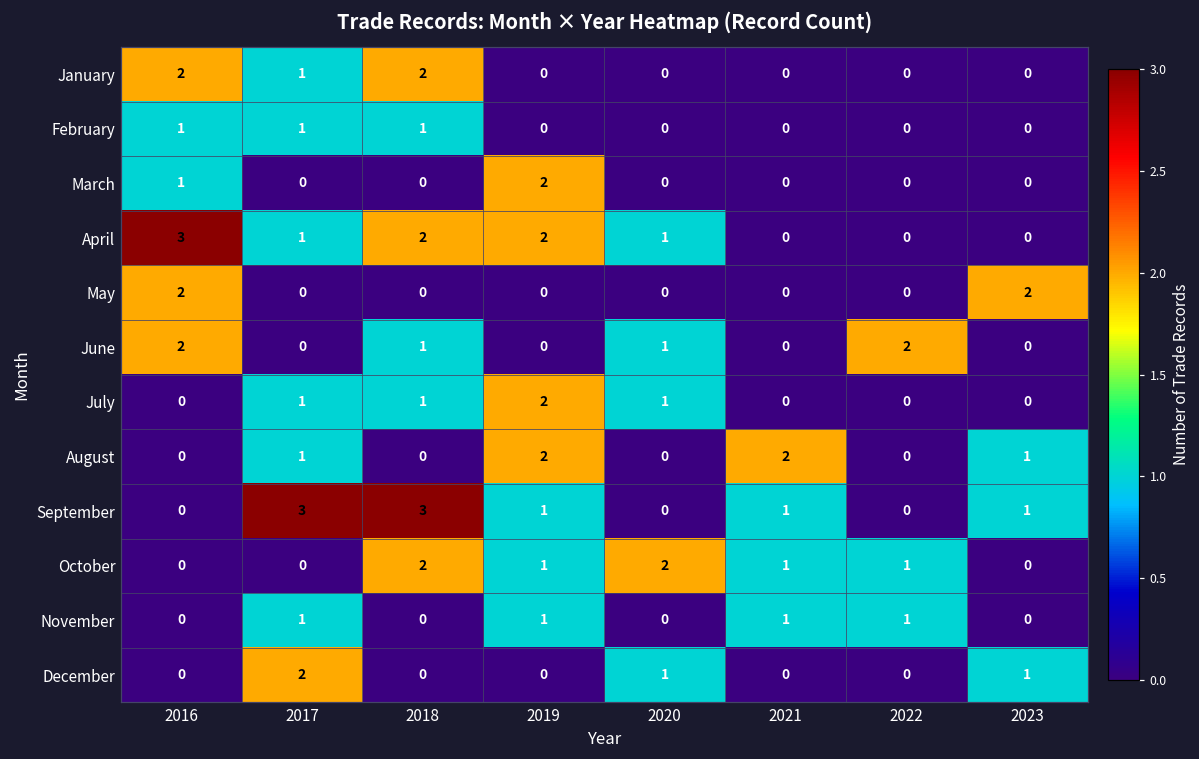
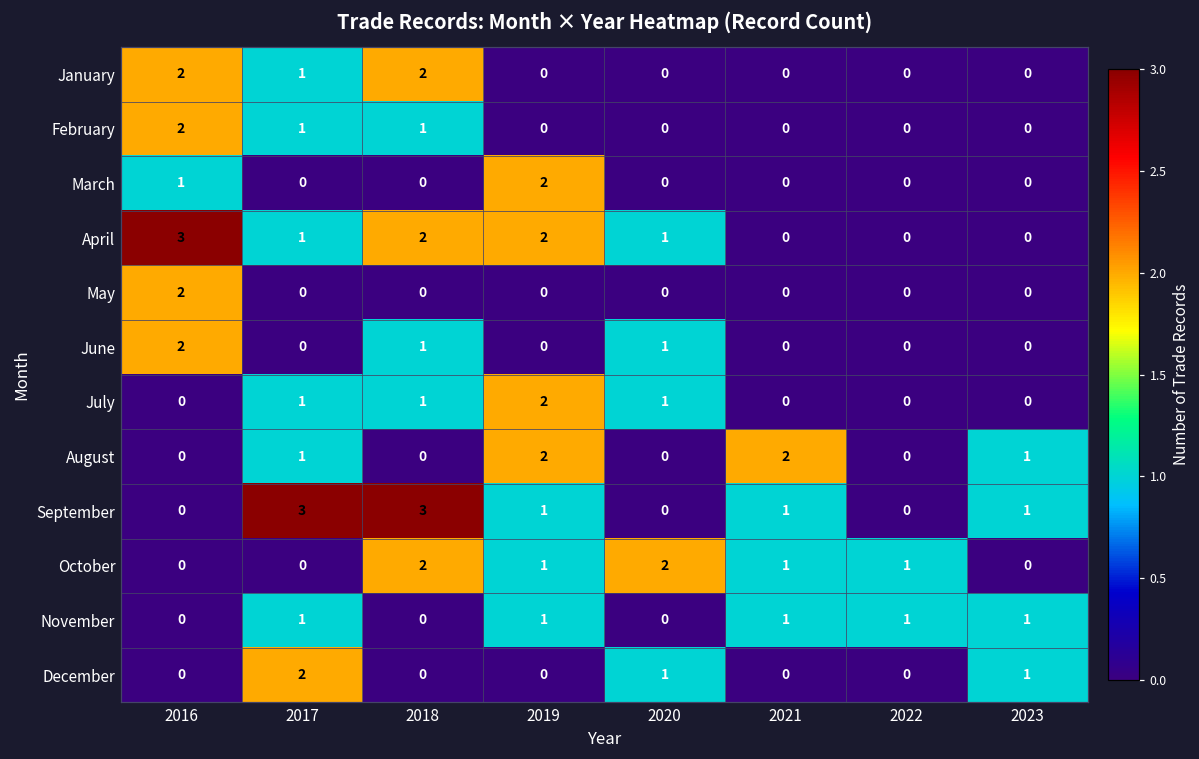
  {
    "January": {
      "2016": 2,
      "2017": 1,
      "2018": 2,
      "2019": 0,
      "2020": 0,
      "2021": 0,
      "2022": 0,
      "2023": 0
    },
    "February": {
-     "2016": 1,
+     "2016": 2,
      "2017": 1,
      "2018": 1,
      "2019": 0,
      "2020": 0,
      "2021": 0,
      "2022": 0,
      "2023": 0
    },
    "March": {
      "2016": 1,
      "2017": 0,
      "2018": 0,
      "2019": 2,
      "2020": 0,
      "2021": 0,
      "2022": 0,
      "2023": 0
    },
    "April": {
      "2016": 3,
      "2017": 1,
      "2018": 2,
      "2019": 2,
      "2020": 1,
      "2021": 0,
      "2022": 0,
      "2023": 0
    },
    "May": {
      "2016": 2,
      "2017": 0,
      "2018": 0,
      "2019": 0,
      "2020": 0,
      "2021": 0,
      "2022": 0,
-     "2023": 2
+     "2023": 0
    },
    "June": {
      "2016": 2,
      "2017": 0,
      "2018": 1,
      "2019": 0,
      "2020": 1,
      "2021": 0,
-     "2022": 2,
+     "2022": 0,
      "2023": 0
    },
    "July": {
      "2016": 0,
      "2017": 1,
      "2018": 1,
      "2019": 2,
      "2020": 1,
      "2021": 0,
      "2022": 0,
      "2023": 0
    },
    "August": {
      "2016": 0,
      "2017": 1,
      "2018": 0,
      "2019": 2,
      "2020": 0,
      "2021": 2,
      "2022": 0,
      "2023": 1
    },
    "September": {
      "2016": 0,
      "2017": 3,
      "2018": 3,
      "2019": 1,
      "2020": 0,
      "2021": 1,
      "2022": 0,
      "2023": 1
    },
    "October": {
      "2016": 0,
      "2017": 0,
      "2018": 2,
      "2019": 1,
      "2020": 2,
      "2021": 1,
      "2022": 1,
      "2023": 0
    },
    "November": {
      "2016": 0,
      "2017": 1,
      "2018": 0,
      "2019": 1,
      "2020": 0,
      "2021": 1,
      "2022": 1,
-     "2023": 0
+     "2023": 1
    },
    "December": {
      "2016": 0,
      "2017": 2,
      "2018": 0,
      "2019": 0,
      "2020": 1,
      "2021": 0,
      "2022": 0,
      "2023": 1
    }
  }
